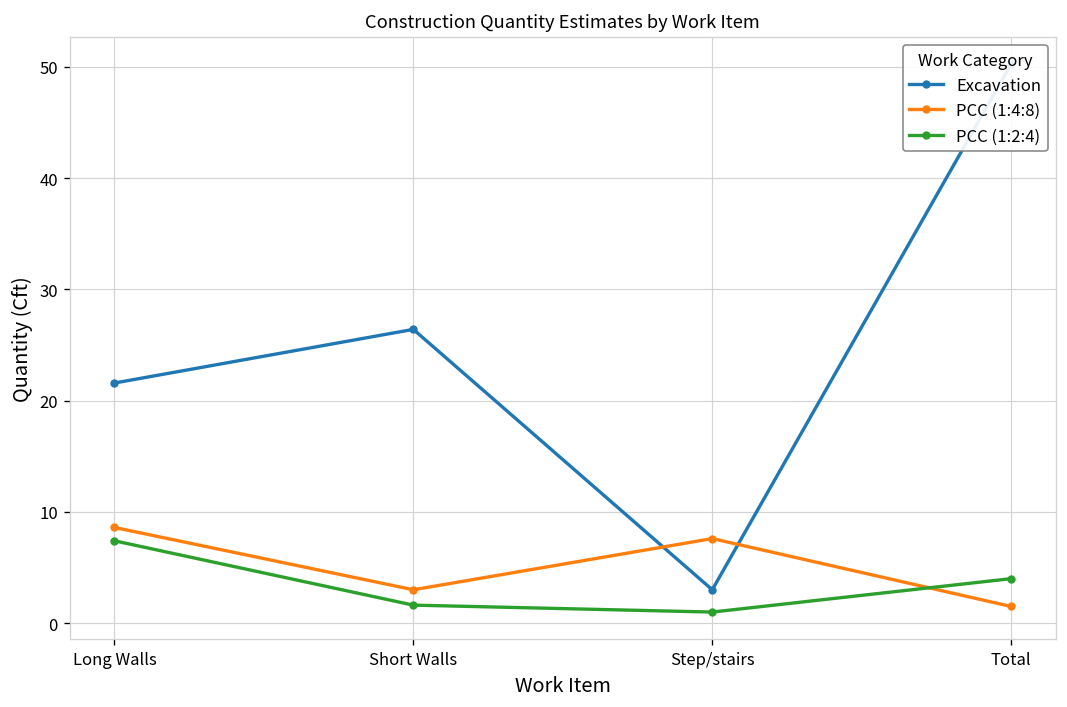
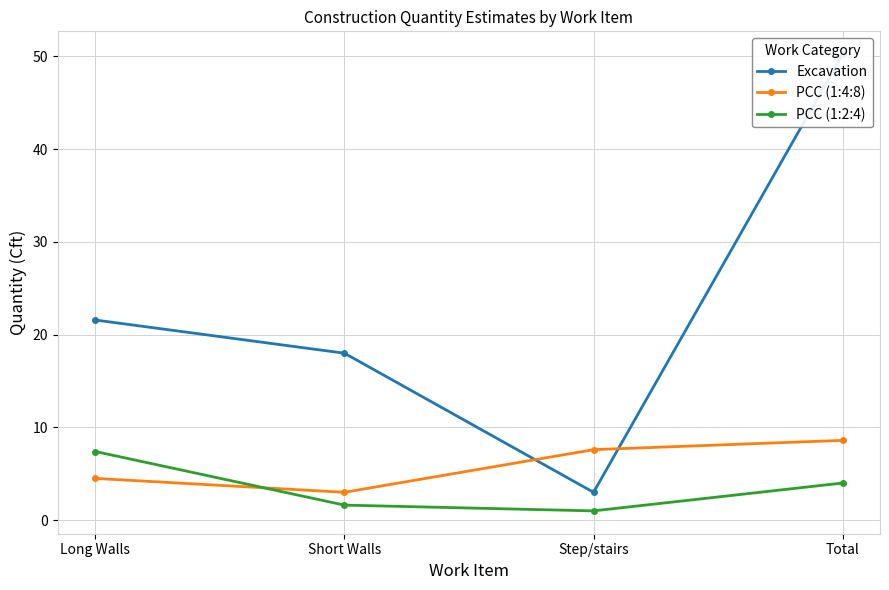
  {
    "Excavation": {
      "Long Walls": 22,
-     "Short Walls": 26,
+     "Short Walls": 18,
      "Step/stairs": 3
    },
    "PCC (1:4:8)": {
-     "Long Walls": 9,
+     "Long Walls": 5,
      "Short Walls": 3,
      "Step/stairs": 8,
-     "Total": 2
+     "Total": 9
    },
    "PCC (1:2:4)": {
      "Long Walls": 7,
      "Short Walls": 2,
      "Step/stairs": 1,
      "Total": 4
    }
  }
